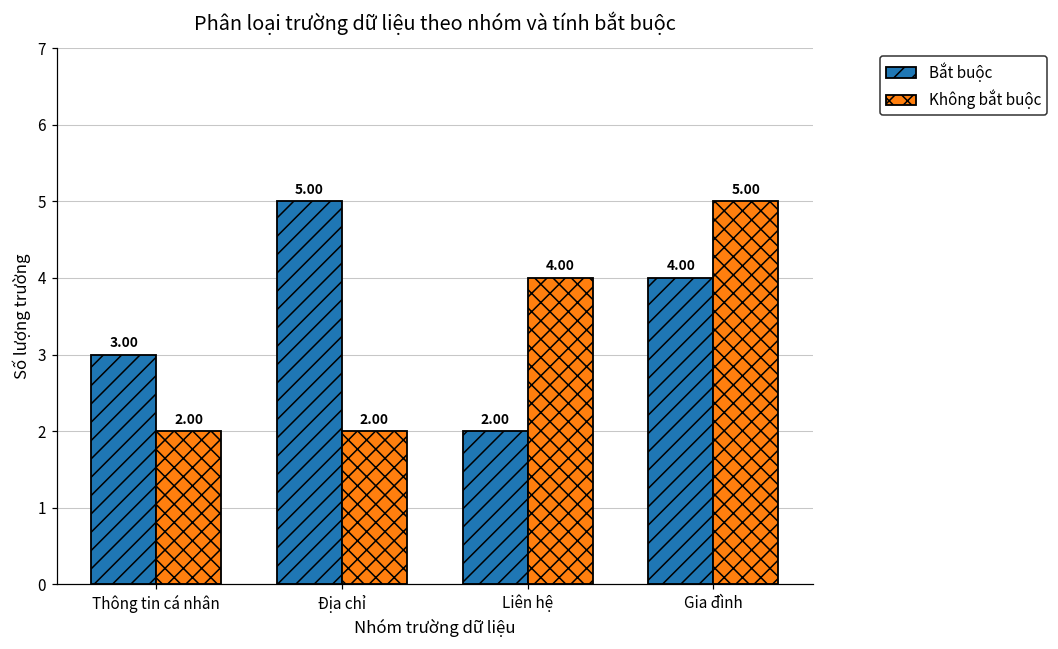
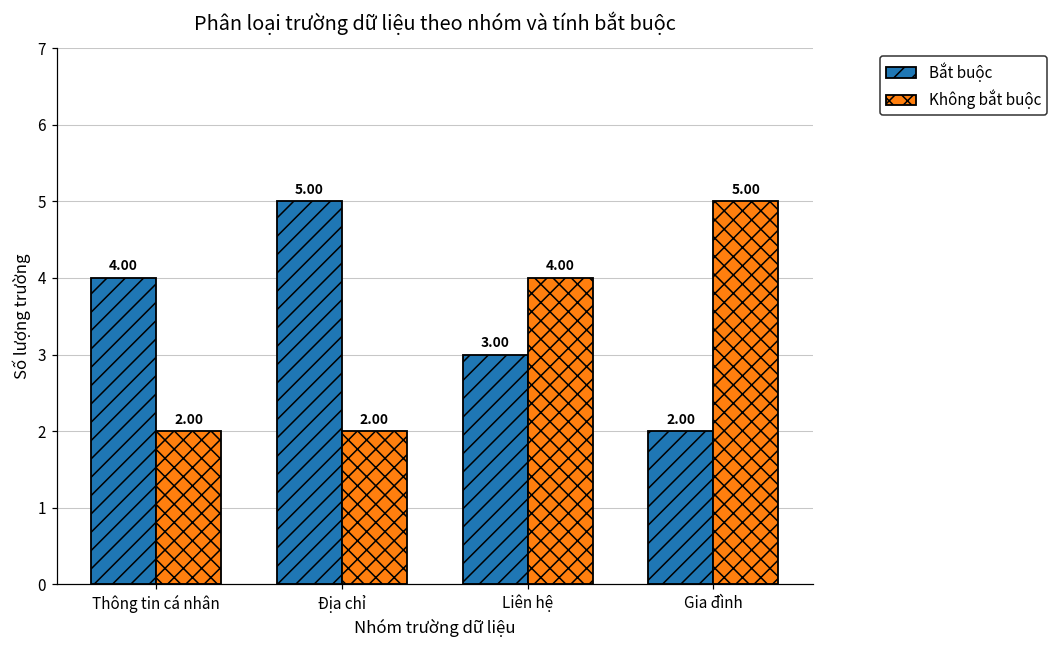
  {
    "Bắt buộc": {
-     "Thông tin cá nhân": 3.00,
+     "Thông tin cá nhân": 4.00,
      "Địa chỉ": 5.00,
-     "Liên hệ": 2.00,
-     "Gia đình": 4.00
+     "Liên hệ": 3.00,
+     "Gia đình": 2.00
    },
    "Không bắt buộc": {
      "Thông tin cá nhân": 2.00,
      "Địa chỉ": 2.00,
      "Liên hệ": 4.00,
      "Gia đình": 5.00
    }
  }
